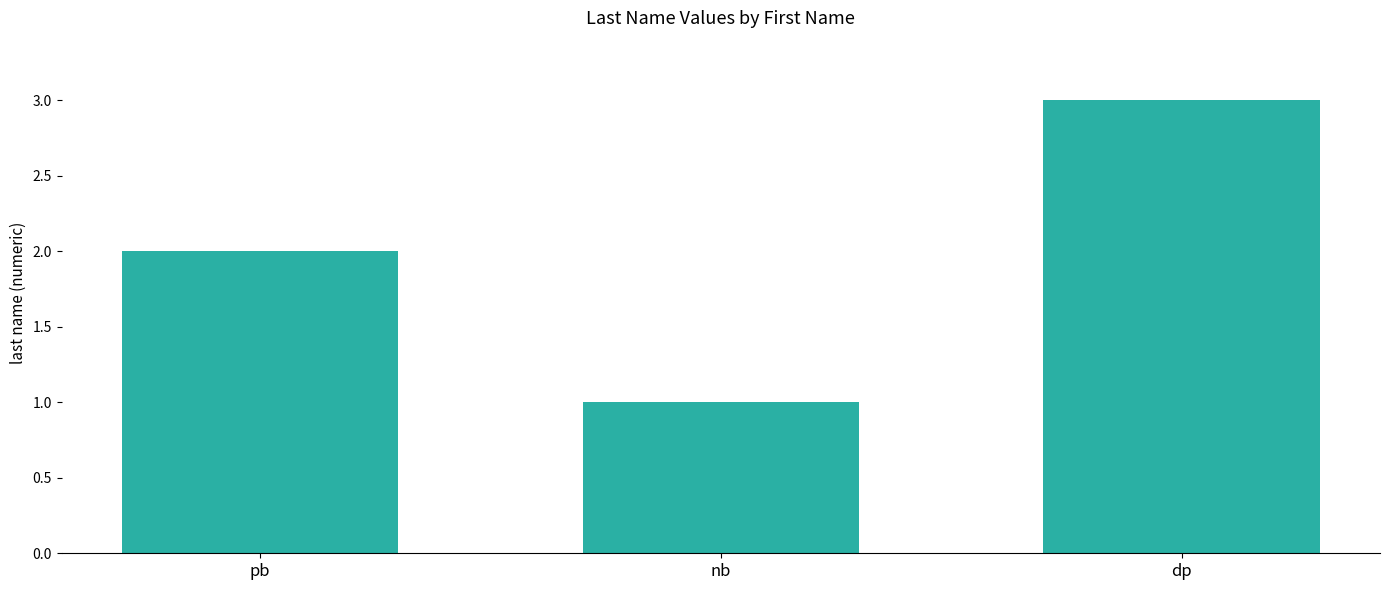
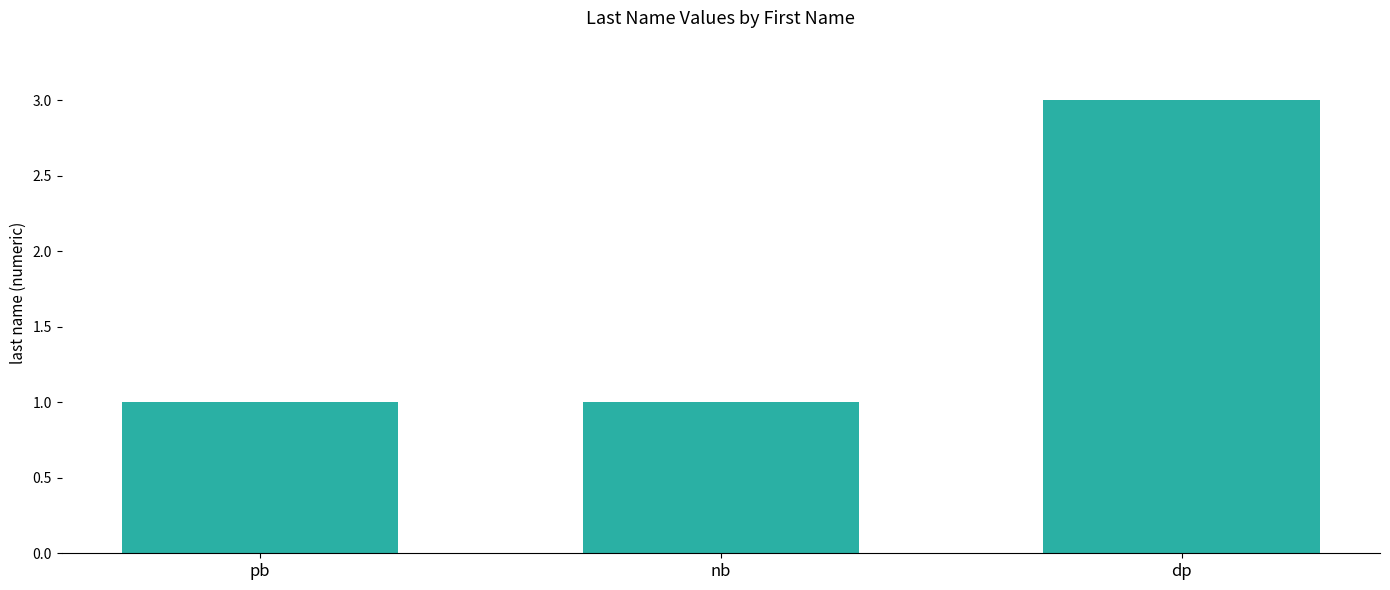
  {
-   "pb": 2,
+   "pb": 1,
    "nb": 1,
    "dp": 3
  }
